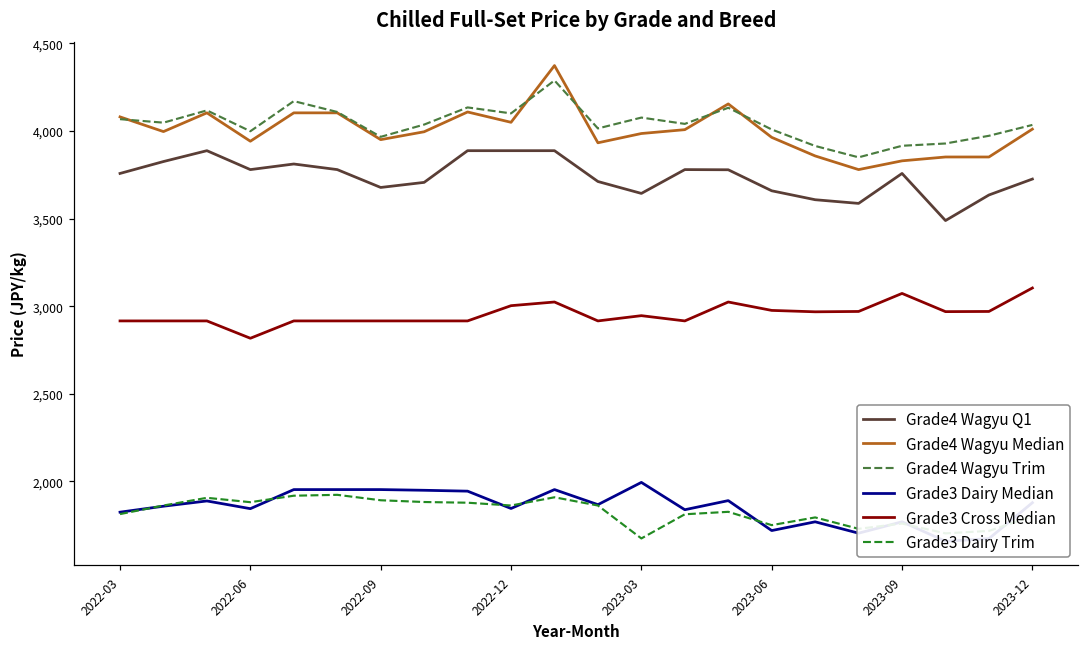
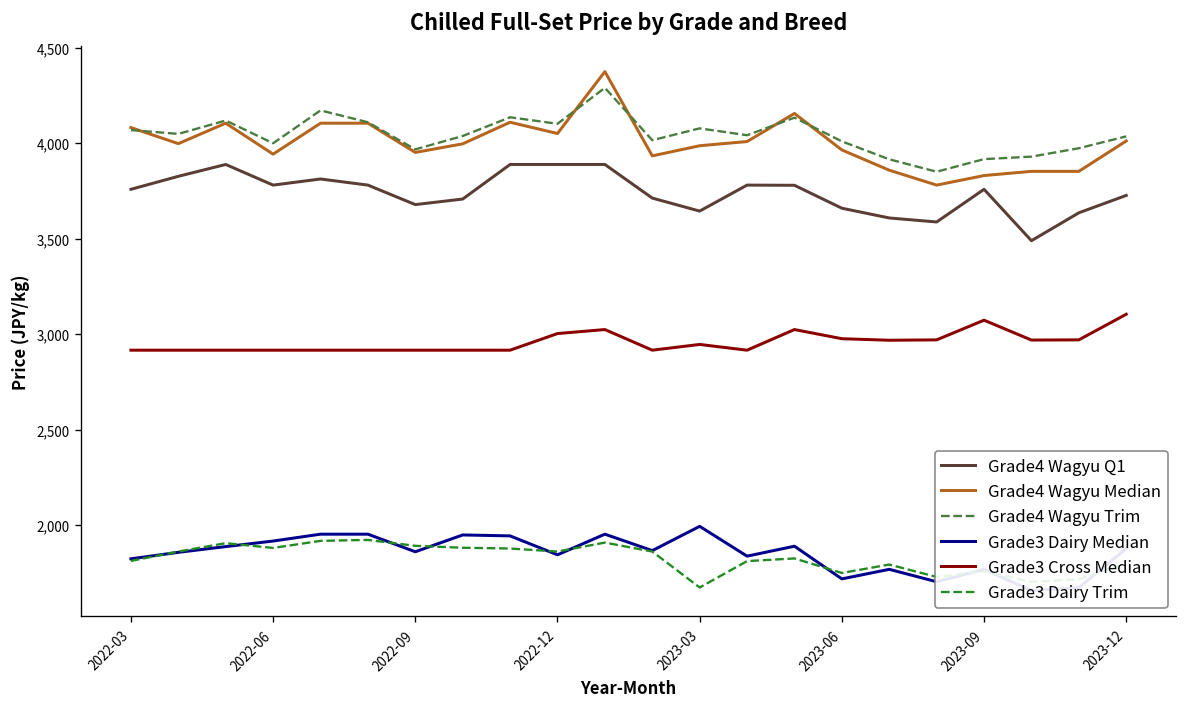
  {
    "Grade4 Wagyu Q1": {
      "2022-03": "3,760",
      "2022-06": "3,780",
      "2022-09": "3,680",
      "2022-12": "3,890",
      "2023-03": "3,640",
      "2023-06": "3,660",
      "2023-09": "3,760",
      "2023-12": "3,730"
    },
    "Grade4 Wagyu Median": {
      "2022-06": "3,940",
      "2022-09": "3,950",
      "2022-12": "4,050",
      "2023-03": "3,990",
      "2023-06": "3,960",
      "2023-09": "3,830",
      "2023-12": "4,010"
    },
    "Grade3 Dairy Median": {
-     "2022-06": "1,840",
-     "2022-09": "1,950",
+     "2022-06": "1,920",
+     "2022-09": "1,860",
      "2022-12": "1,850",
      "2023-03": "1,990",
      "2023-06": "1,720"
    },
    "Grade3 Cross Median": {
      "2022-03": "2,920",
-     "2022-06": "2,820",
+     "2022-06": "2,920",
      "2022-09": "2,920",
      "2022-12": "3,000",
      "2023-03": "2,950",
      "2023-06": "2,980",
      "2023-09": "3,070",
      "2023-12": "3,100"
    }
  }
